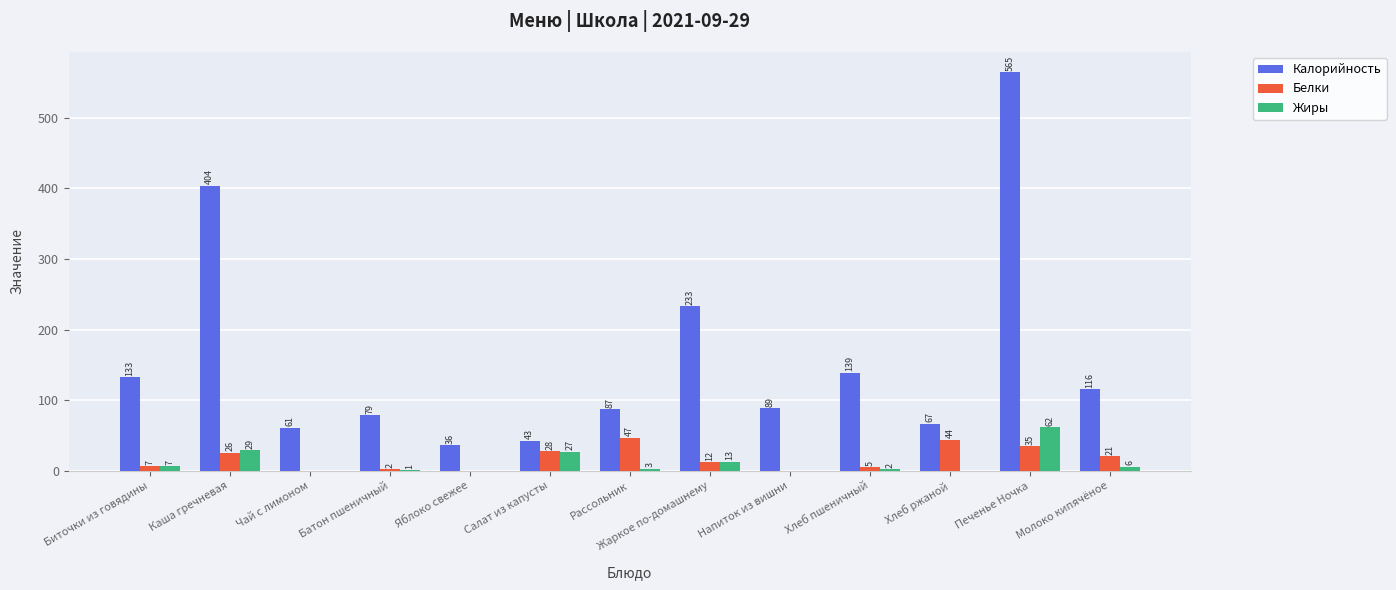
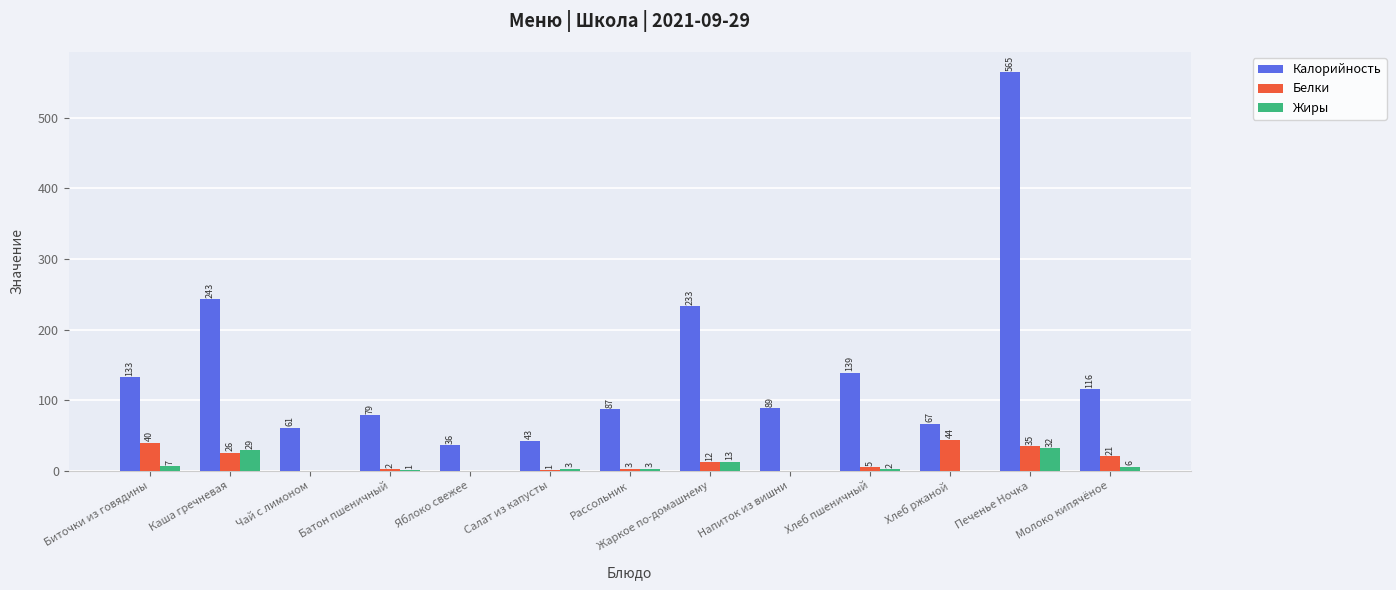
  {
    "Калорийность": {
      "Биточки из говядины": 133,
-     "Каша гречневая": 404,
+     "Каша гречневая": 243,
      "Чай с лимоном": 61,
      "Батон пшеничный": 79,
      "Яблоко свежее": 36,
      "Салат из капусты": 43,
      "Рассольник": 87,
      "Жаркое по-домашнему": 233,
      "Напиток из вишни": 89,
      "Хлеб пшеничный": 139,
      "Хлеб ржаной": 67,
      "Печенье Ночка": 565,
      "Молоко кипячёное": 116
    },
    "Белки": {
-     "Биточки из говядины": 7,
+     "Биточки из говядины": 40,
      "Каша гречневая": 26,
      "Батон пшеничный": 2,
-     "Салат из капусты": 28,
-     "Рассольник": 47,
+     "Салат из капусты": 1,
+     "Рассольник": 3,
      "Жаркое по-домашнему": 12,
      "Хлеб пшеничный": 5,
      "Хлеб ржаной": 44,
      "Печенье Ночка": 35,
      "Молоко кипячёное": 21
    },
    "Жиры": {
      "Биточки из говядины": 7,
      "Каша гречневая": 29,
      "Батон пшеничный": 1,
-     "Салат из капусты": 27,
+     "Салат из капусты": 3,
      "Рассольник": 3,
      "Жаркое по-домашнему": 13,
      "Хлеб пшеничный": 2,
-     "Печенье Ночка": 62,
+     "Печенье Ночка": 32,
      "Молоко кипячёное": 6
    }
  }
